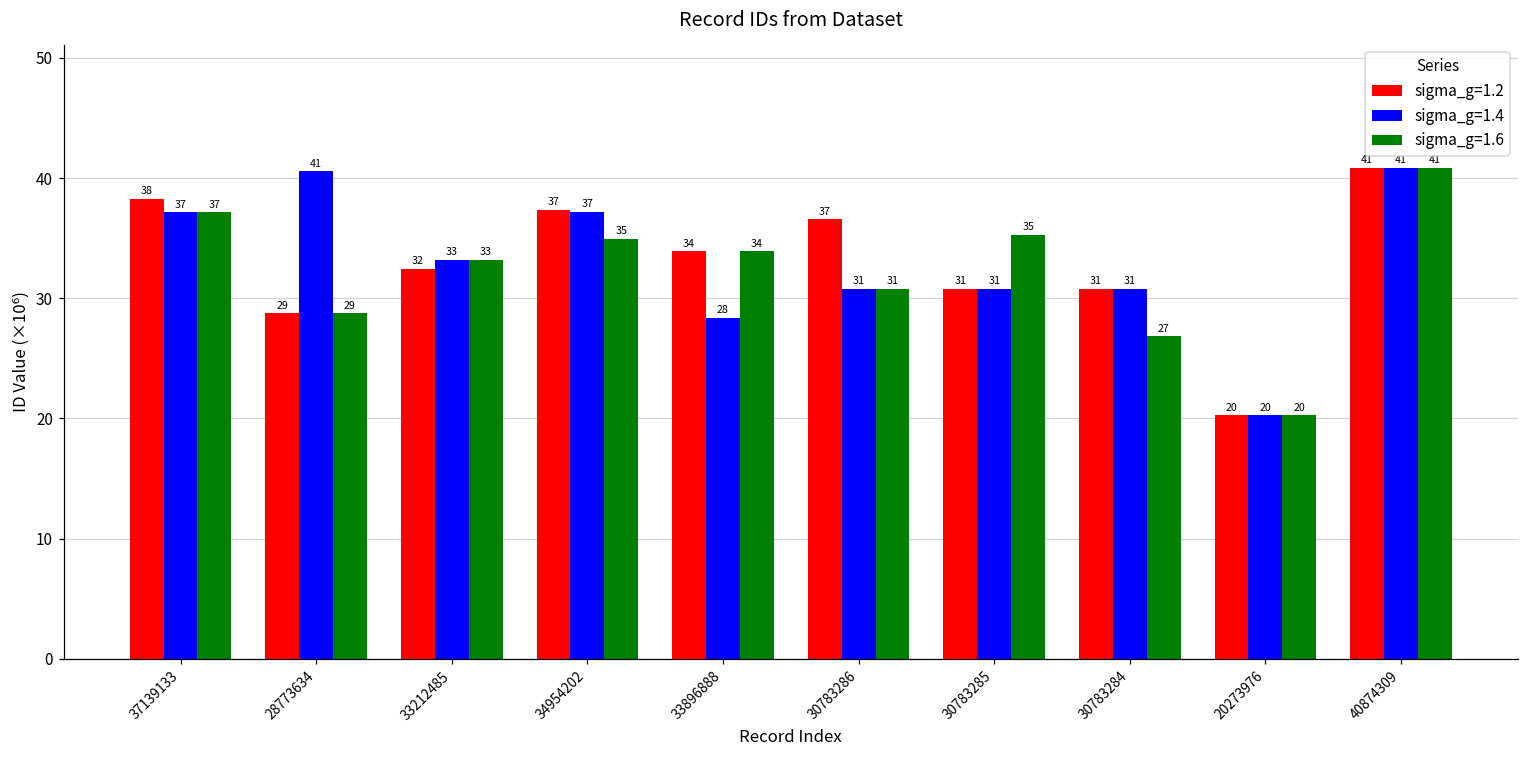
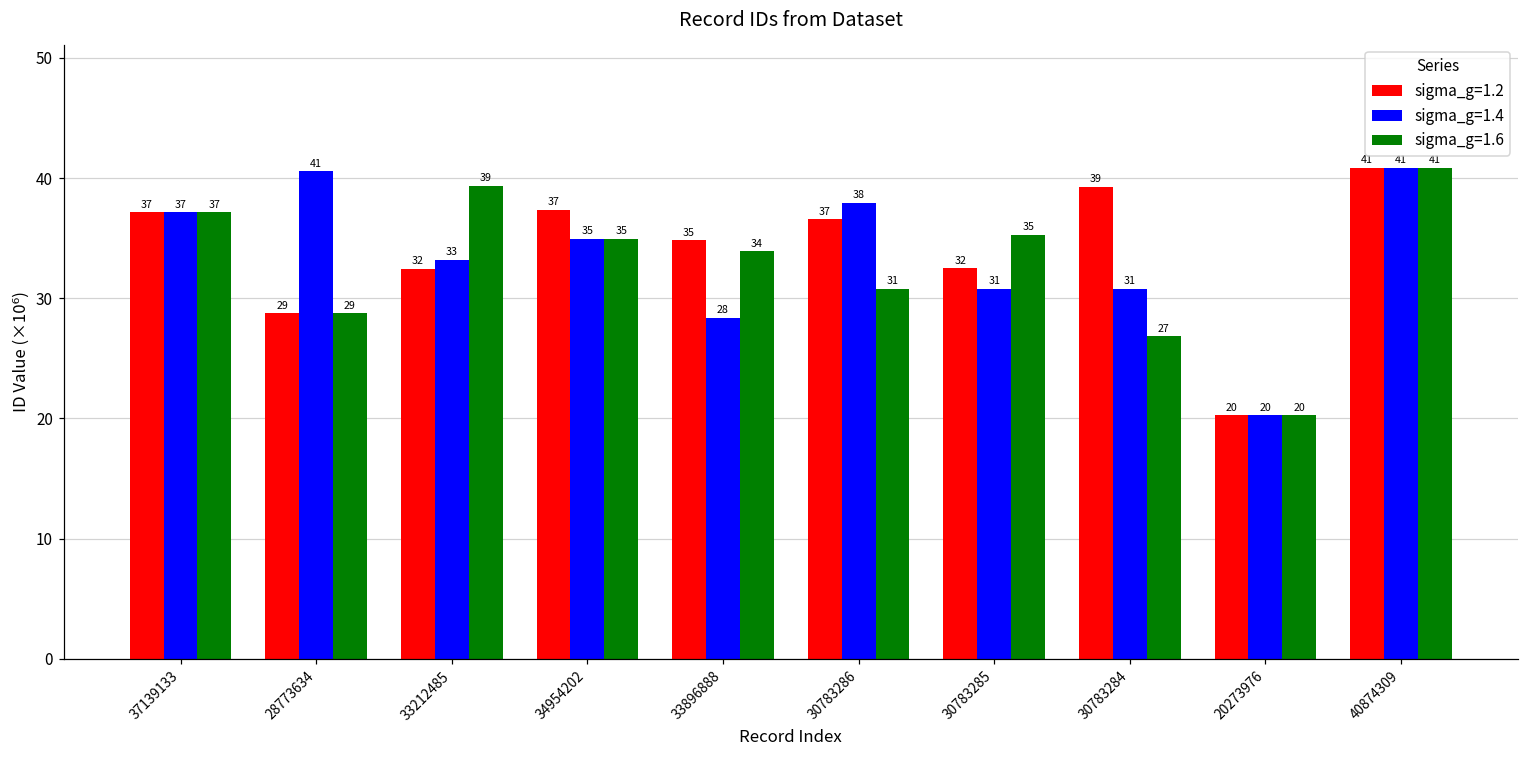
  {
    "sigma_g=1.2": {
-     "37139133": 38,
+     "37139133": 37,
      "28773634": 29,
      "33212485": 32,
      "34954202": 37,
-     "33896888": 34,
+     "33896888": 35,
      "30783286": 37,
-     "30783285": 31,
-     "30783284": 31,
+     "30783285": 32,
+     "30783284": 39,
      "20273976": 20,
      "40874309": 41
    },
    "sigma_g=1.4": {
      "37139133": 37,
      "28773634": 41,
      "33212485": 33,
-     "34954202": 37,
+     "34954202": 35,
      "33896888": 28,
-     "30783286": 31,
+     "30783286": 38,
      "30783285": 31,
      "30783284": 31,
      "20273976": 20,
      "40874309": 41
    },
    "sigma_g=1.6": {
      "37139133": 37,
      "28773634": 29,
-     "33212485": 33,
+     "33212485": 39,
      "34954202": 35,
      "33896888": 34,
      "30783286": 31,
      "30783285": 35,
      "30783284": 27,
      "20273976": 20,
      "40874309": 41
    }
  }
